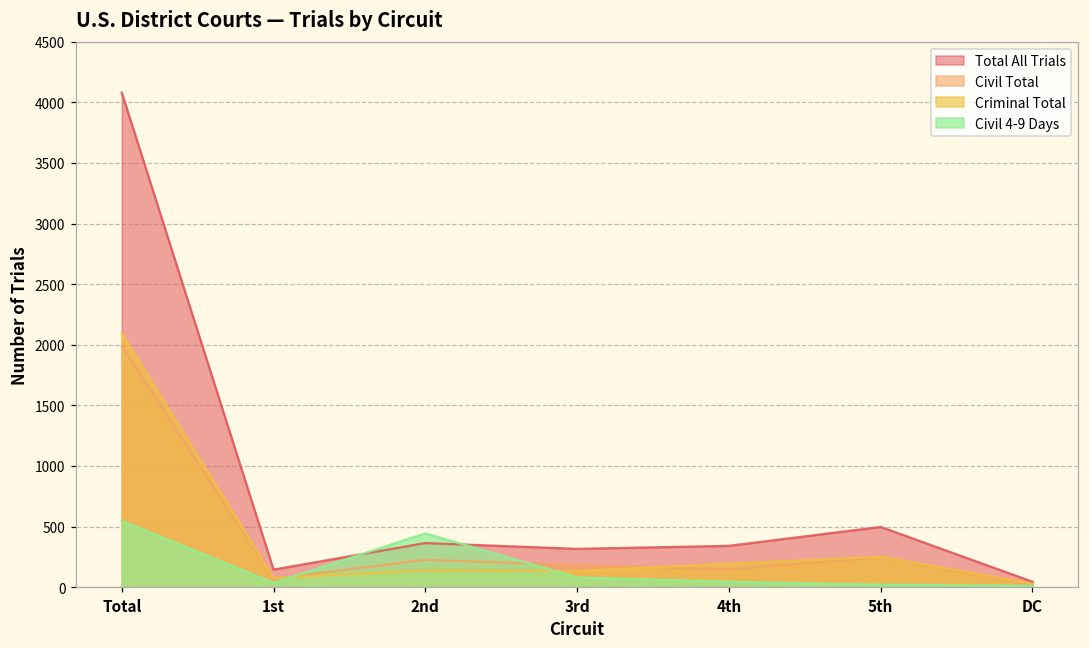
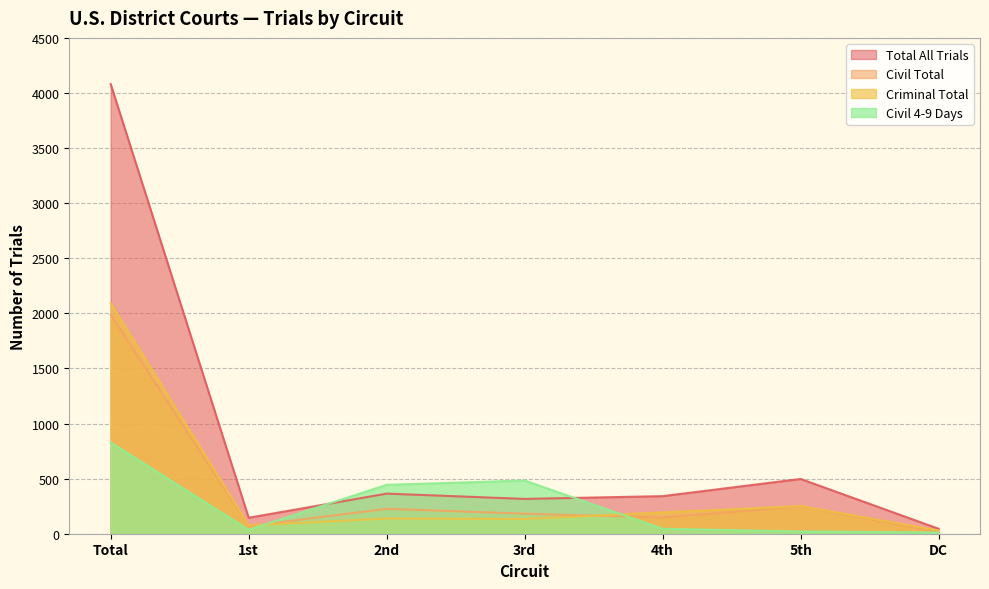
  {
    "Civil 4-9 Days": {
-     "Total": 550,
+     "Total": 830,
      "1st": 40,
      "2nd": 440,
-     "3rd": 80,
+     "3rd": 480,
      "4th": 50,
      "5th": 20
    }
  }
